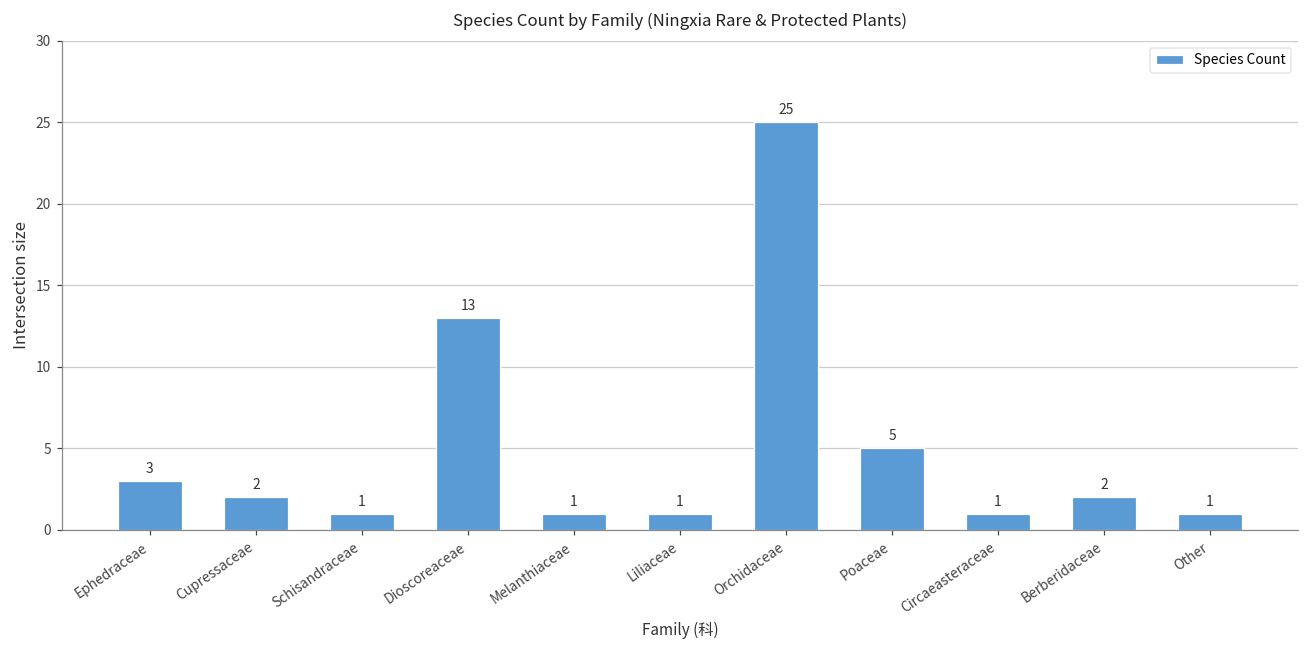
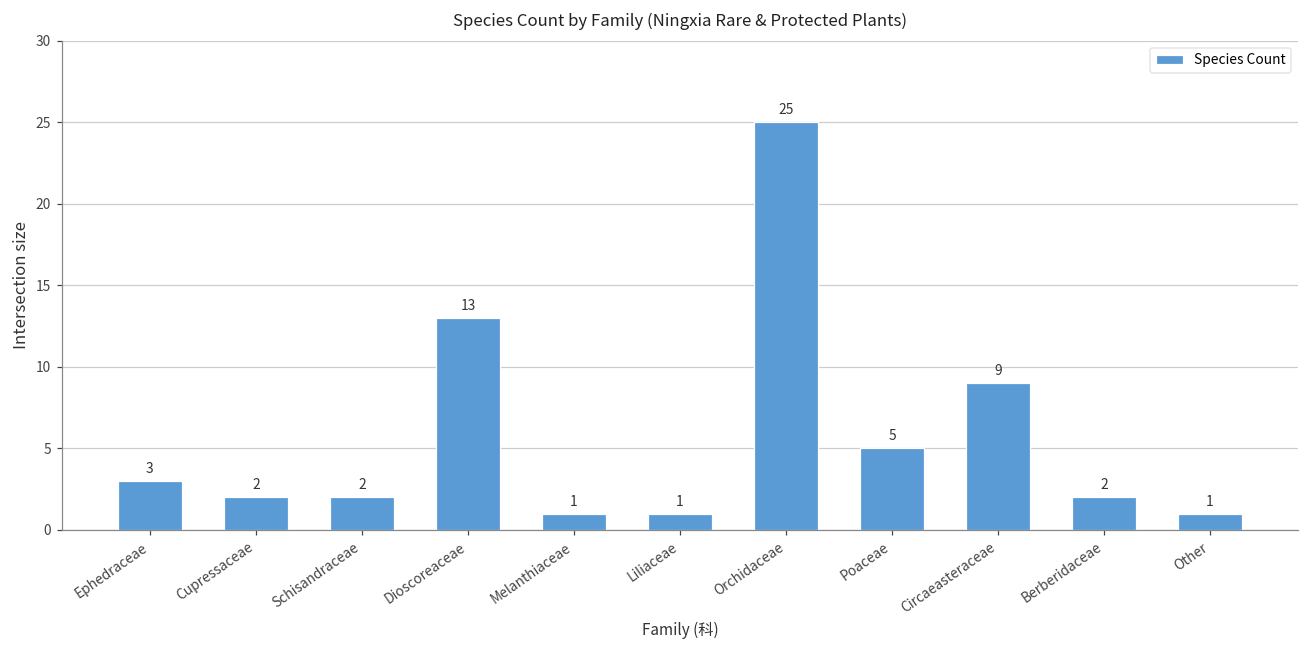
  {
    "Ephedraceae": 3,
    "Cupressaceae": 2,
-   "Schisandraceae": 1,
+   "Schisandraceae": 2,
    "Dioscoreaceae": 13,
    "Melanthiaceae": 1,
    "Liliaceae": 1,
    "Orchidaceae": 25,
    "Poaceae": 5,
-   "Circaeasteraceae": 1,
+   "Circaeasteraceae": 9,
    "Berberidaceae": 2,
    "Other": 1
  }
